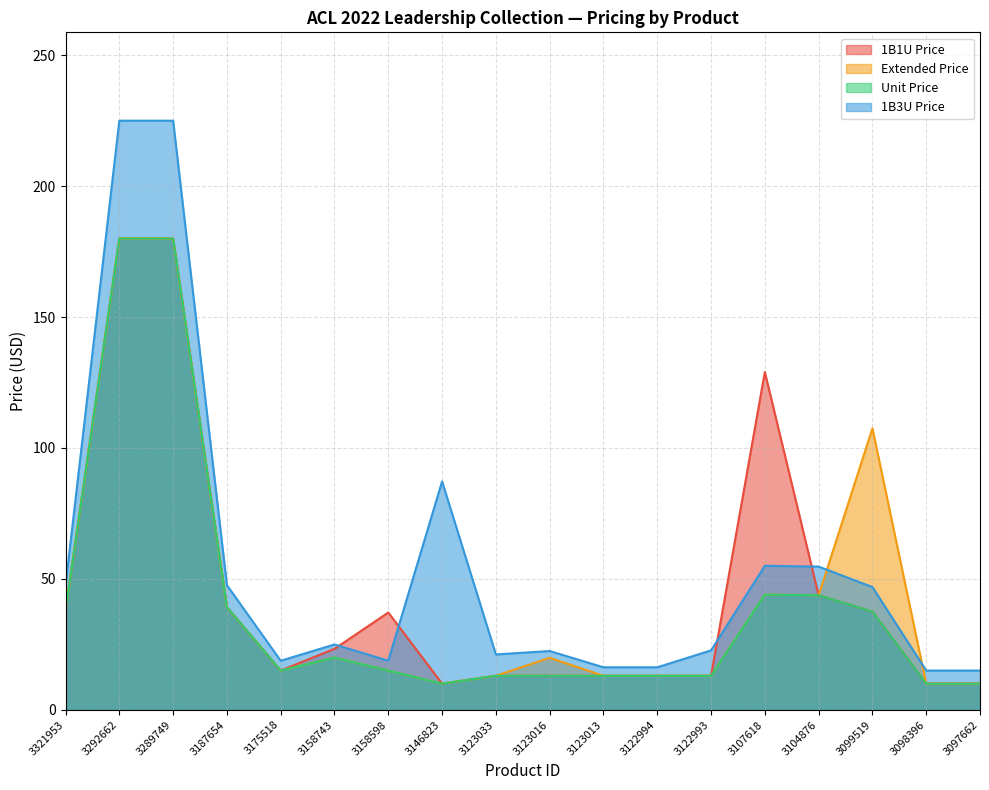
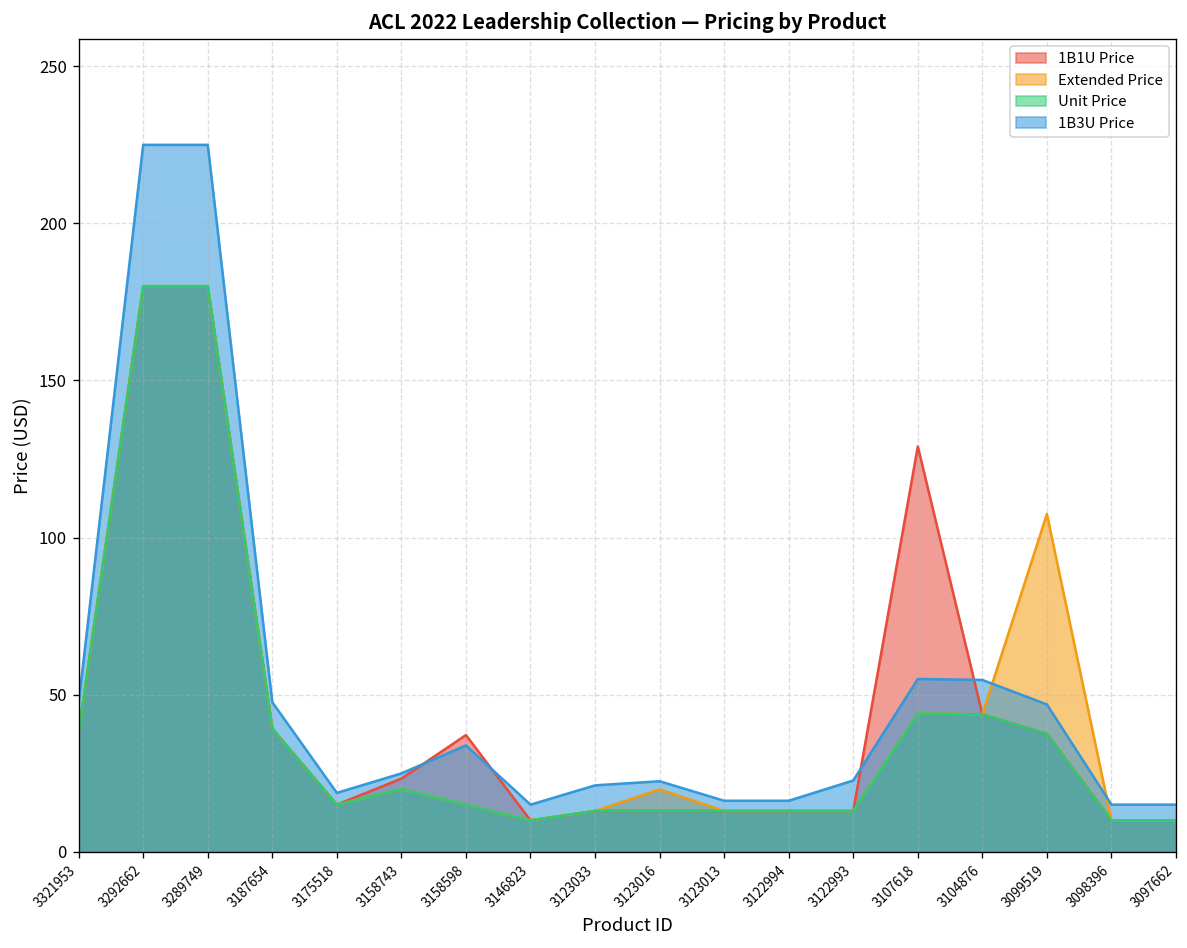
  {
    "1B1U Price": {
      "3158743": 23,
      "3158598": 37,
      "3107618": 129
    },
    "Extended Price": {
      "3123016": 20,
      "3099519": 108
    },
    "1B3U Price": {
      "3321953": 47,
      "3292662": 225,
      "3289749": 225,
      "3187654": 48,
      "3175518": 19,
      "3158743": 25,
-     "3158598": 19,
-     "3146823": 87,
+     "3158598": 34,
+     "3146823": 15,
      "3123033": 21,
      "3123016": 22,
      "3123013": 16,
      "3122994": 16,
      "3122993": 23,
      "3107618": 55,
      "3104876": 55,
      "3099519": 47,
      "3098396": 15,
      "3097662": 15
    }
  }
